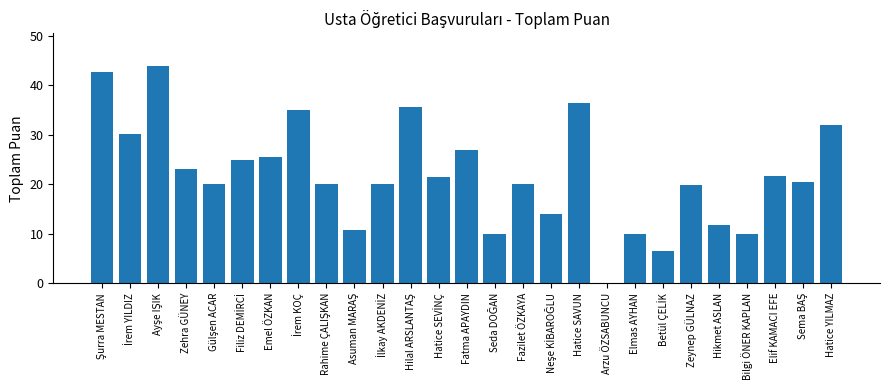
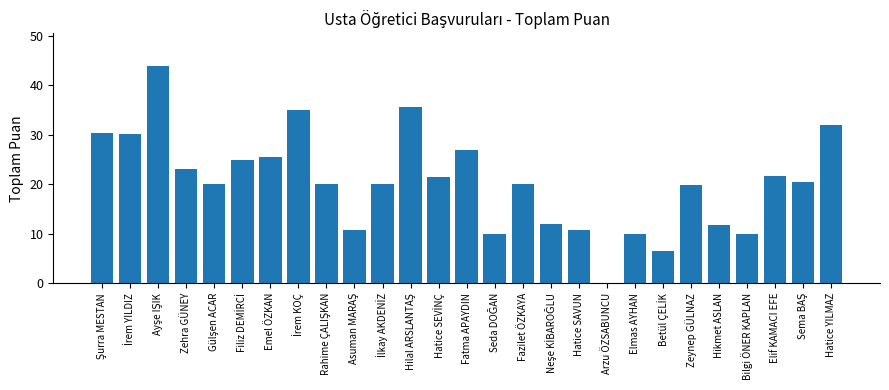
  {
-   "Şurra MESTAN": 43,
+   "Şurra MESTAN": 30,
    "İrem YILDIZ": 30,
    "Ayşe IŞIK": 44,
    "Zehra GÜNEY": 23,
    "Gülşen ACAR": 20,
    "Filiz DEMİRCİ": 25,
    "Emel ÖZKAN": 26,
    "İrem KOÇ": 35,
    "Rahime ÇALIŞKAN": 20,
    "Asuman MARAŞ": 11,
    "İlkay AKDENİZ": 20,
    "Hilal ARSLANTAŞ": 36,
    "Hatice SEVİNÇ": 22,
    "Fatma APAYDIN": 27,
    "Seda DOĞAN": 10,
    "Fazilet ÖZKAYA": 20,
-   "Neşe KİBAROĞLU": 14,
-   "Hatice SAVUN": 36,
+   "Neşe KİBAROĞLU": 12,
+   "Hatice SAVUN": 11,
    "Arzu ÖZSABUNCU": 0,
    "Elmas AYHAN": 10,
    "Betül ÇELİK": 7,
    "Zeynep GÜLNAZ": 20,
    "Hikmet ASLAN": 12,
    "Bilgi ÖNER KAPLAN": 10,
    "Elif KAMACI EFE": 22,
    "Sema BAŞ": 20,
    "Hatice YILMAZ": 32
  }
